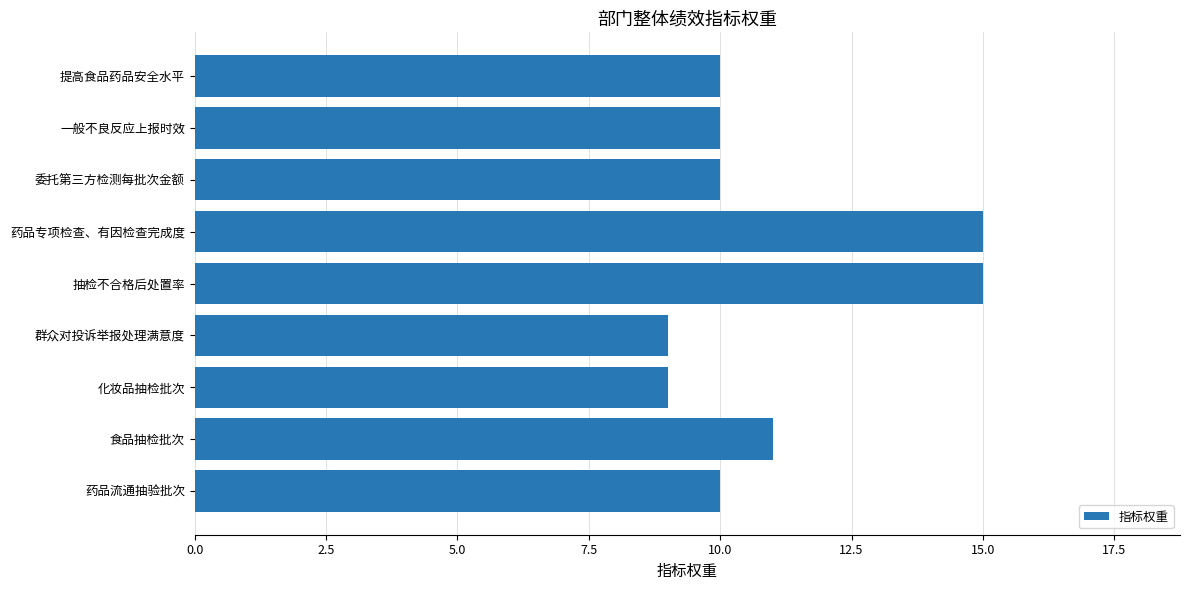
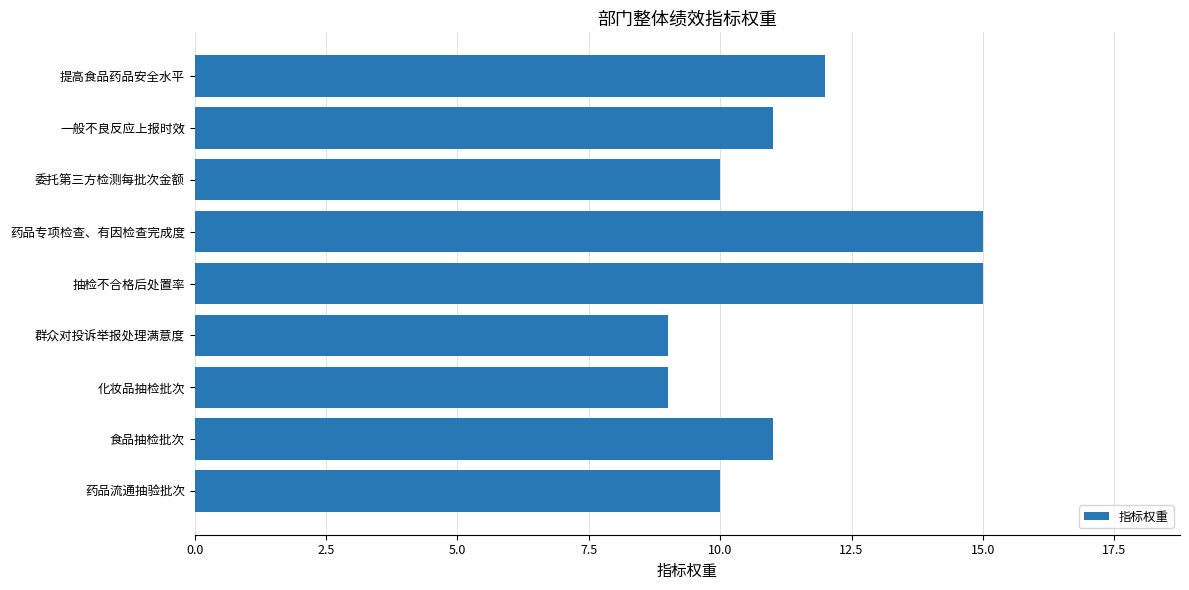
  {
-   "提高食品药品安全水平": 10,
-   "一般不良反应上报时效": 10,
+   "提高食品药品安全水平": 12,
+   "一般不良反应上报时效": 11,
    "委托第三方检测每批次金额": 10,
    "药品专项检查、有因检查完成度": 15,
    "抽检不合格后处置率": 15,
    "群众对投诉举报处理满意度": 9,
    "化妆品抽检批次": 9,
    "食品抽检批次": 11,
    "药品流通抽验批次": 10
  }
